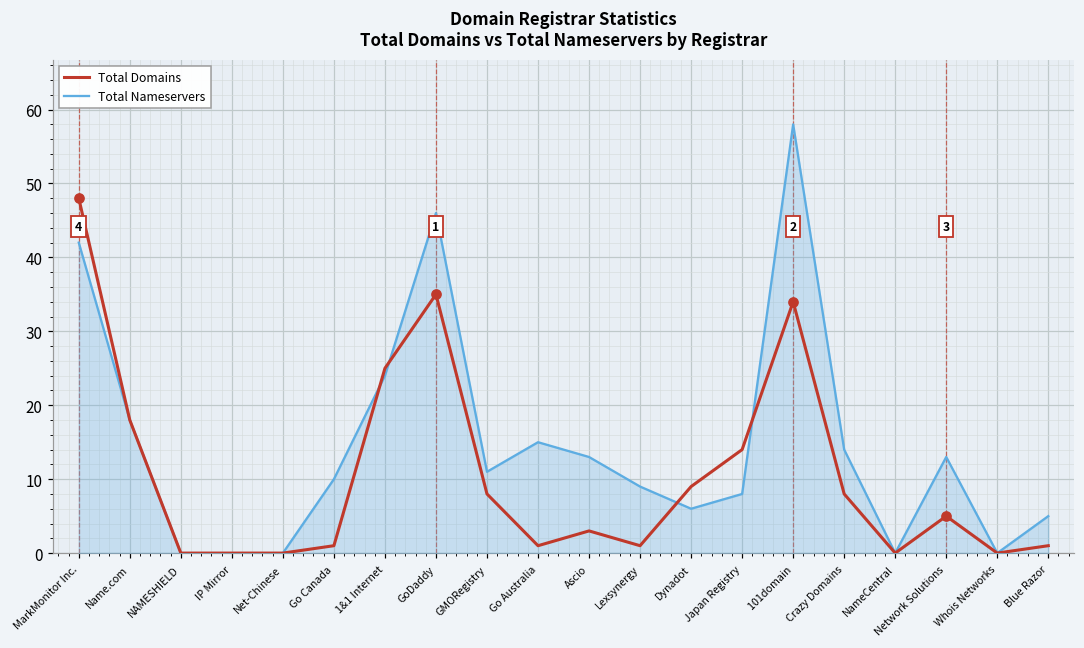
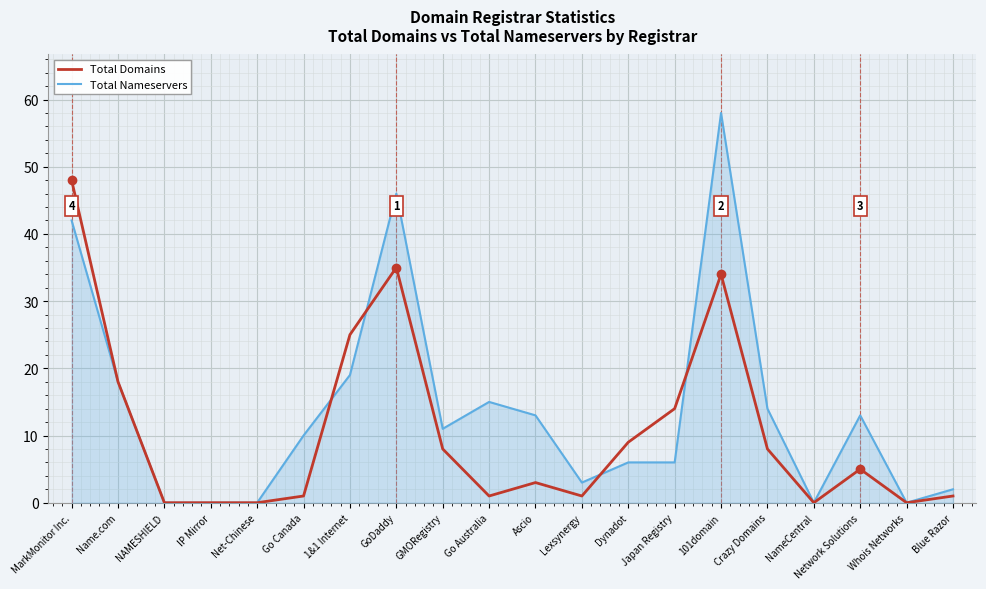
  {
    "Total Nameservers": {
      "Go Canada": 10,
-     "1&1 Internet": 24,
+     "1&1 Internet": 19,
      "GMORegistry": 11,
      "Go Australia": 15,
      "Ascio": 13,
-     "Lexsynergy": 9,
+     "Lexsynergy": 3,
      "Dynadot": 6,
-     "Japan Registry": 8,
+     "Japan Registry": 6,
      "101domain": 58,
      "Crazy Domains": 14,
      "Network Solutions": 13,
-     "Blue Razor": 5
+     "Blue Razor": 2
    }
  }
